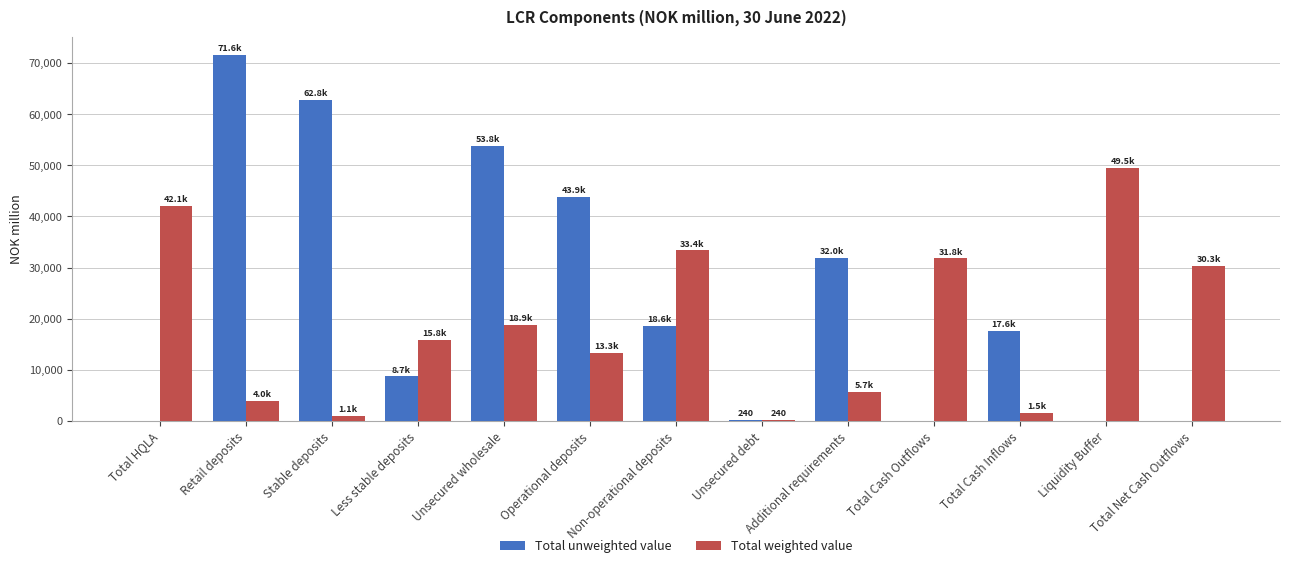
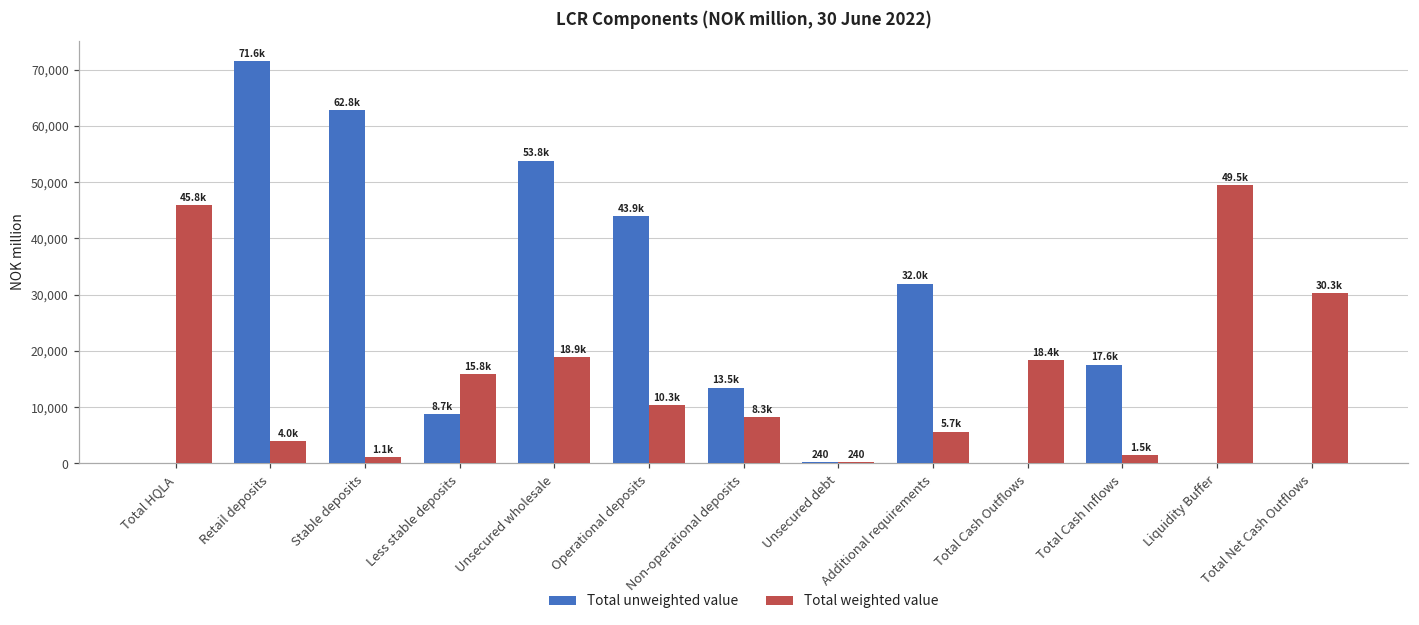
  {
    "Total unweighted value": {
      "Retail deposits": "71.6k",
      "Stable deposits": "62.8k",
      "Less stable deposits": "8.7k",
      "Unsecured wholesale": "53.8k",
      "Operational deposits": "43.9k",
-     "Non-operational deposits": "18.6k",
+     "Non-operational deposits": "13.5k",
      "Unsecured debt": "240",
      "Additional requirements": "32.0k",
      "Total Cash Inflows": "17.6k"
    },
    "Total weighted value": {
-     "Total HQLA": "42.1k",
+     "Total HQLA": "45.8k",
      "Retail deposits": "4.0k",
      "Stable deposits": "1.1k",
      "Less stable deposits": "15.8k",
      "Unsecured wholesale": "18.9k",
-     "Operational deposits": "13.3k",
-     "Non-operational deposits": "33.4k",
+     "Operational deposits": "10.3k",
+     "Non-operational deposits": "8.3k",
      "Unsecured debt": "240",
      "Additional requirements": "5.7k",
-     "Total Cash Outflows": "31.8k",
+     "Total Cash Outflows": "18.4k",
      "Total Cash Inflows": "1.5k",
      "Liquidity Buffer": "49.5k",
      "Total Net Cash Outflows": "30.3k"
    }
  }
